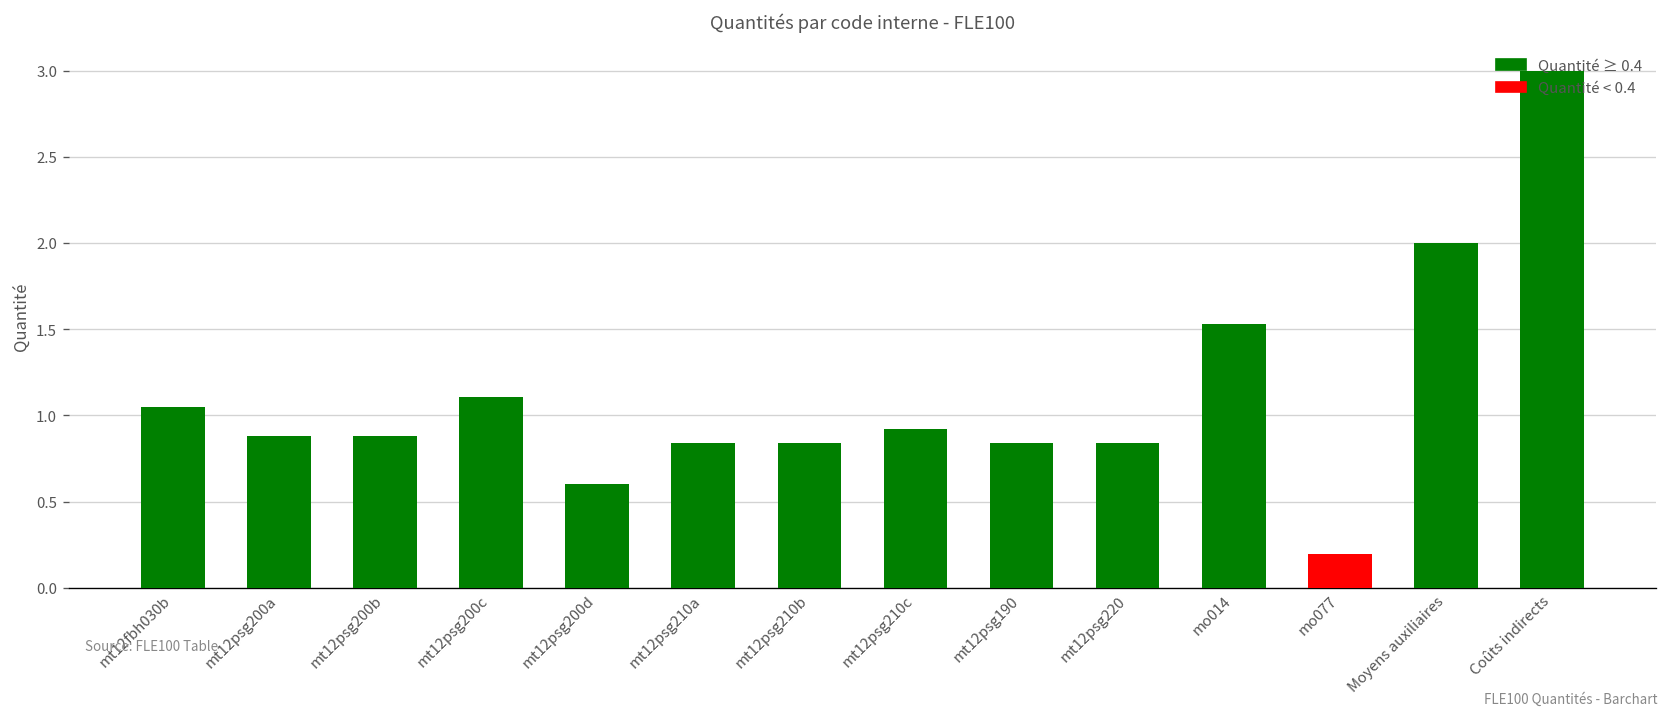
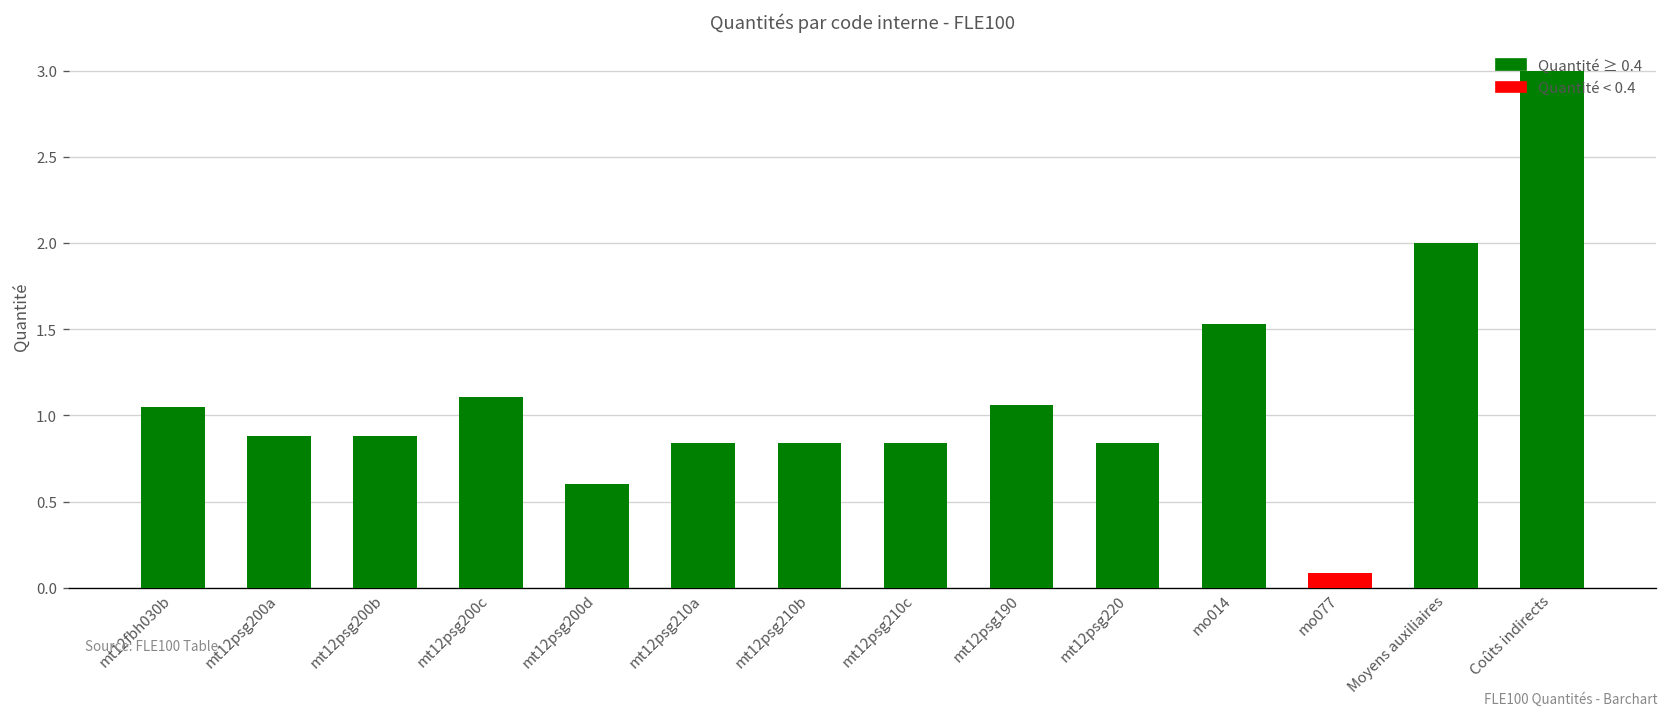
  {
    "mt12fbh030b": 1.05,
    "mt12psg200a": 0.88,
    "mt12psg200b": 0.88,
    "mt12psg200c": 1.11,
    "mt12psg200d": 0.60,
    "mt12psg210a": 0.84,
    "mt12psg210b": 0.84,
-   "mt12psg210c": 0.92,
-   "mt12psg190": 0.84,
+   "mt12psg210c": 0.84,
+   "mt12psg190": 1.06,
    "mt12psg220": 0.84,
    "mo014": 1.53,
-   "mo077": 0.20,
+   "mo077": 0.09,
    "Moyens auxiliaires": 2.00,
    "Coûts indirects": 3.00
  }
